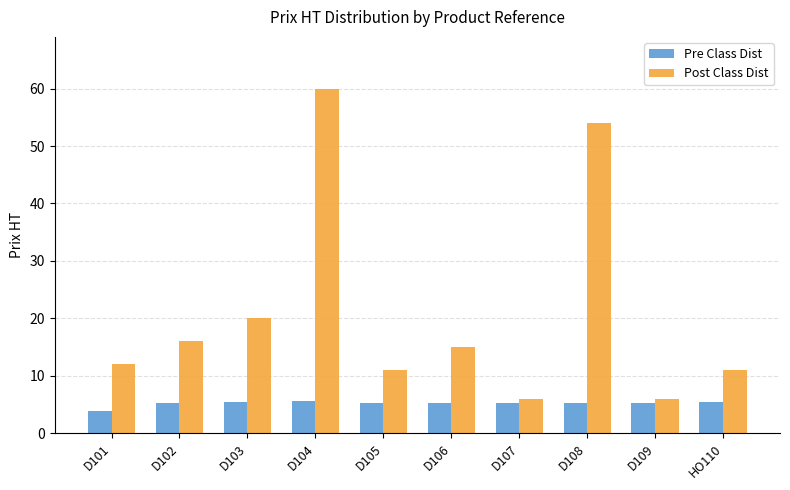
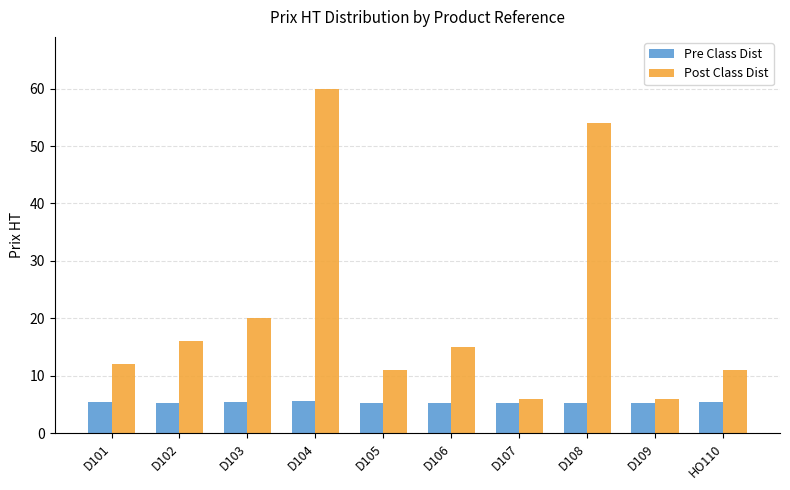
  {
    "Pre Class Dist": {
-     "D101": 4,
+     "D101": 5,
      "D102": 5,
      "D103": 5,
      "D104": 6,
      "D105": 5,
      "D106": 5,
      "D107": 5,
      "D108": 5,
      "D109": 5,
      "HO110": 5
    },
    "Post Class Dist": {
      "D101": 12,
      "D102": 16,
      "D103": 20,
      "D104": 60,
      "D105": 11,
      "D106": 15,
      "D107": 6,
      "D108": 54,
      "D109": 6,
      "HO110": 11
    }
  }
